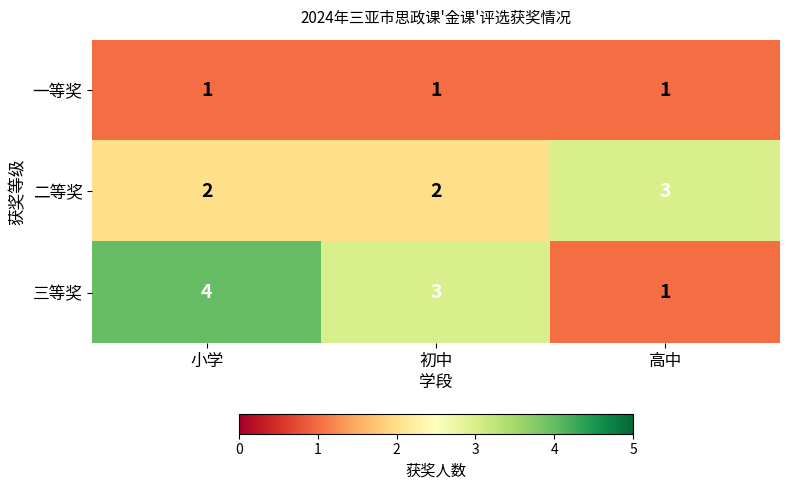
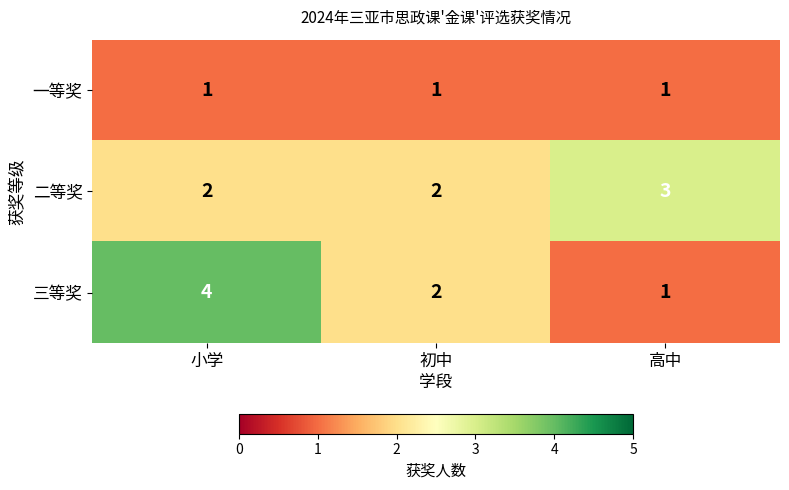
  {
    "一等奖": {
      "小学": 1,
      "初中": 1,
      "高中": 1
    },
    "二等奖": {
      "小学": 2,
      "初中": 2,
      "高中": 3
    },
    "三等奖": {
      "小学": 4,
-     "初中": 3,
+     "初中": 2,
      "高中": 1
    }
  }
